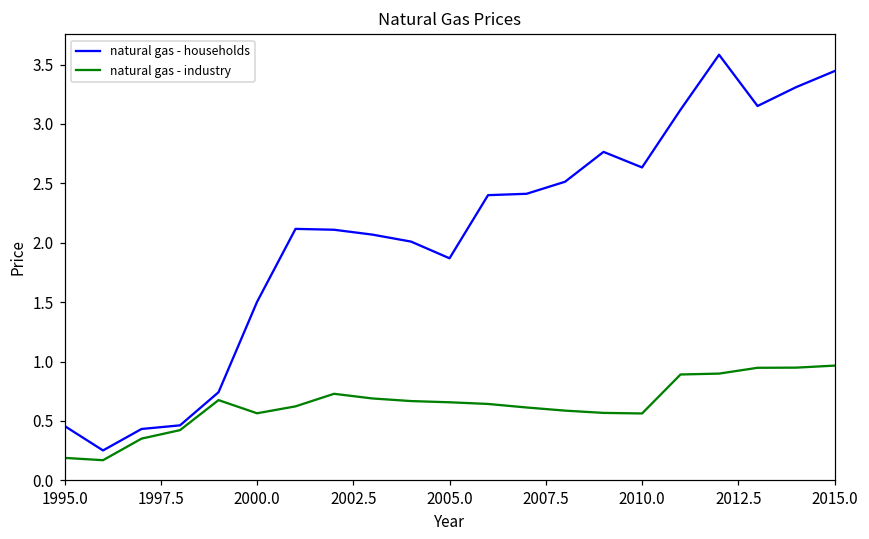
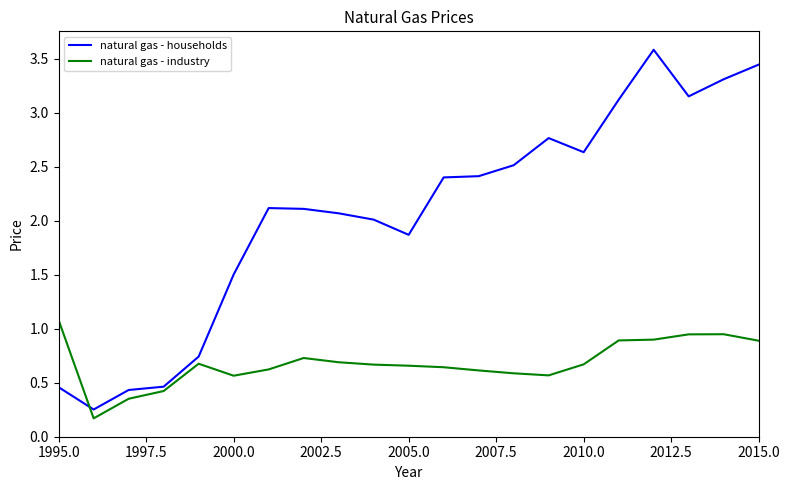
  {
    "natural gas - households": {
      "1995.0": 0.46,
      "2000.0": 1.50,
      "2005.0": 1.87,
      "2010.0": 2.63,
      "2015.0": 3.44
    },
    "natural gas - industry": {
-     "1995.0": 0.19,
+     "1995.0": 1.08,
      "2000.0": 0.56,
      "2005.0": 0.66,
-     "2010.0": 0.56,
-     "2015.0": 0.97
+     "2010.0": 0.67,
+     "2015.0": 0.89
    }
  }
